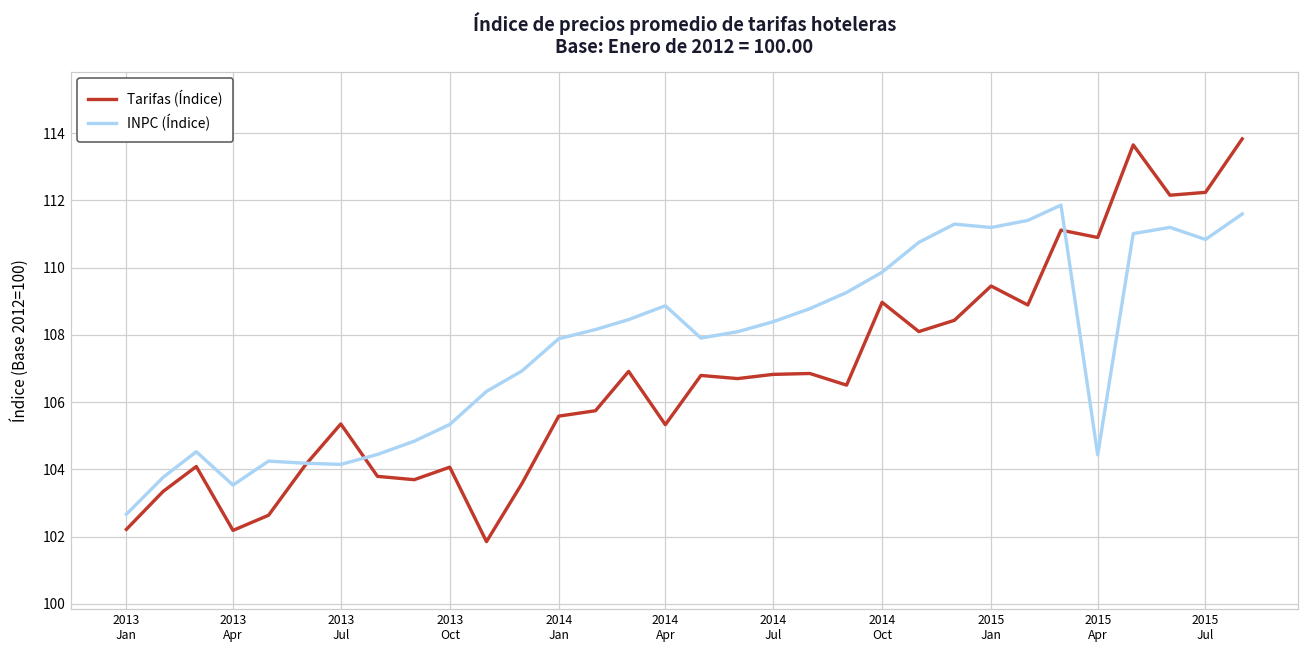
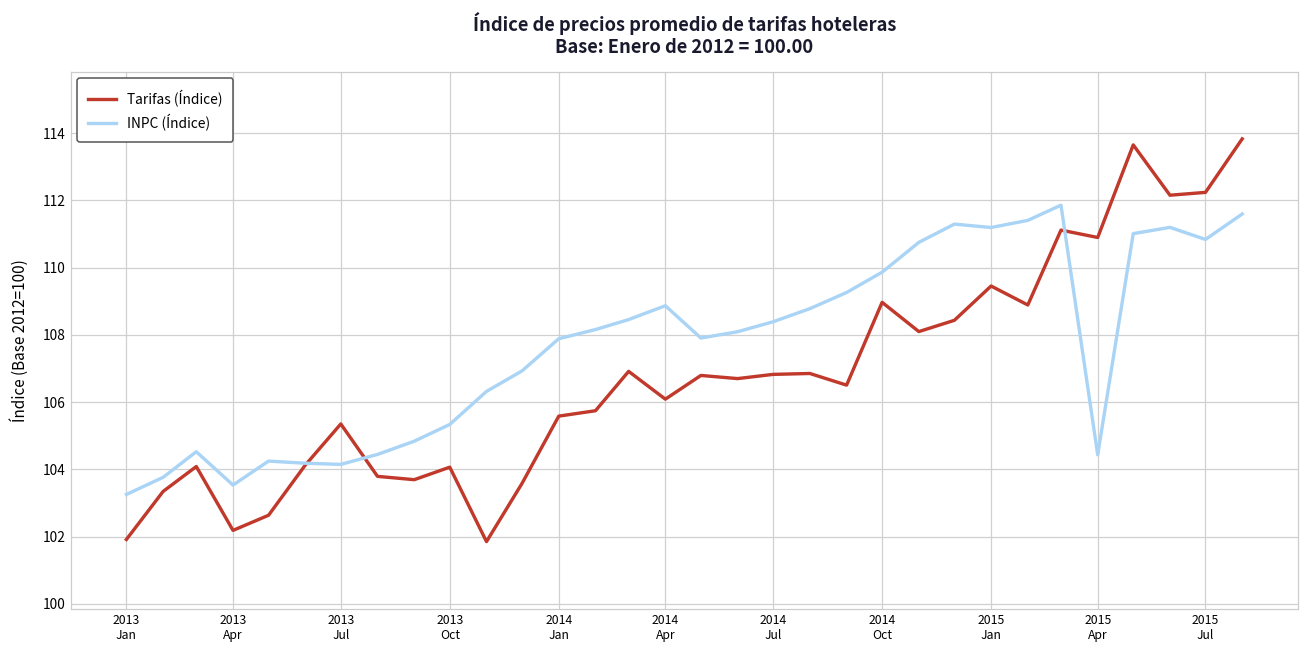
  {
    "Tarifas (Índice)": {
-     "2013 Jan": 102.2,
+     "2013 Jan": 101.9,
      "2013 Apr": 102.2,
      "2013 Jul": 105.3,
      "2013 Oct": 104.1,
      "2014 Jan": 105.6,
-     "2014 Apr": 105.3,
+     "2014 Apr": 106.1,
      "2014 Jul": 106.8,
      "2014 Oct": 109.0,
      "2015 Jan": 109.5,
      "2015 Apr": 110.9,
      "2015 Jul": 112.2
    },
    "INPC (Índice)": {
-     "2013 Jan": 102.7,
+     "2013 Jan": 103.3,
      "2013 Apr": 103.5,
      "2013 Jul": 104.1,
      "2013 Oct": 105.3,
      "2014 Jan": 107.9,
      "2014 Apr": 108.9,
      "2014 Jul": 108.4,
      "2014 Oct": 109.9,
      "2015 Jan": 111.2,
      "2015 Apr": 104.4,
      "2015 Jul": 110.8
    }
  }
